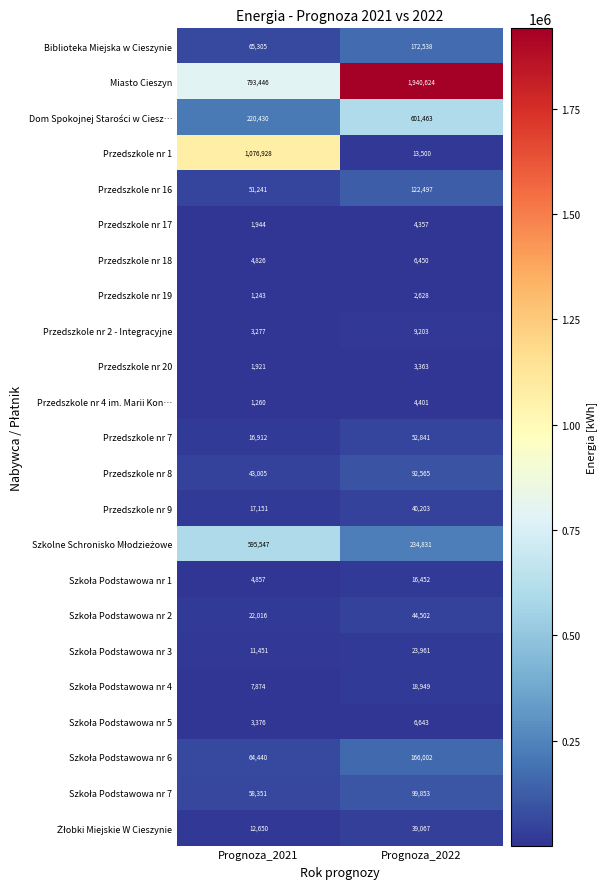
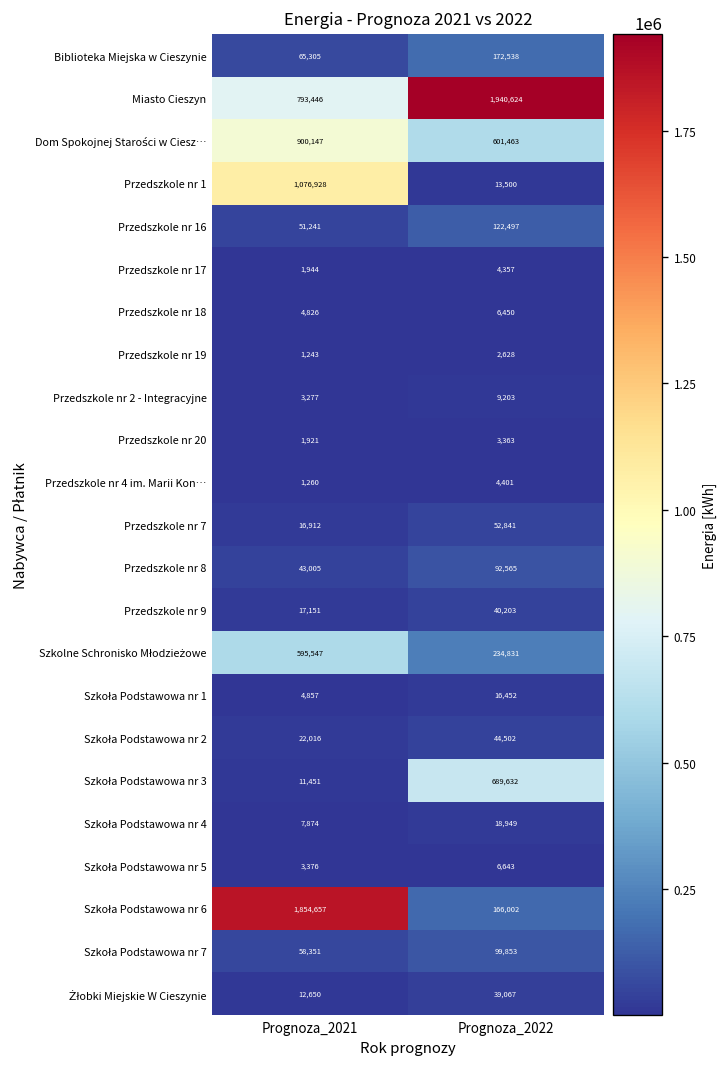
  {
    "Biblioteka Miejska w Cieszynie": {
      "Prognoza_2021": "65,305",
      "Prognoza_2022": "172,538"
    },
    "Miasto Cieszyn": {
      "Prognoza_2021": "793,446",
      "Prognoza_2022": "1,940,624"
    },
    "Dom Spokojnej Starości w Ciesz…": {
-     "Prognoza_2021": "220,430",
+     "Prognoza_2021": "900,147",
      "Prognoza_2022": "601,463"
    },
    "Przedszkole nr 1": {
      "Prognoza_2021": "1,076,928",
      "Prognoza_2022": "13,500"
    },
    "Przedszkole nr 16": {
      "Prognoza_2021": "51,241",
      "Prognoza_2022": "122,497"
    },
    "Przedszkole nr 17": {
      "Prognoza_2021": "1,944",
      "Prognoza_2022": "4,357"
    },
    "Przedszkole nr 18": {
      "Prognoza_2021": "4,826",
      "Prognoza_2022": "6,450"
    },
    "Przedszkole nr 19": {
      "Prognoza_2021": "1,243",
      "Prognoza_2022": "2,628"
    },
    "Przedszkole nr 2 - Integracyjne": {
      "Prognoza_2021": "3,277",
      "Prognoza_2022": "9,203"
    },
    "Przedszkole nr 20": {
      "Prognoza_2021": "1,921",
      "Prognoza_2022": "3,363"
    },
    "Przedszkole nr 4 im. Marii Kon…": {
      "Prognoza_2021": "1,260",
      "Prognoza_2022": "4,401"
    },
    "Przedszkole nr 7": {
      "Prognoza_2021": "16,912",
      "Prognoza_2022": "52,841"
    },
    "Przedszkole nr 8": {
      "Prognoza_2021": "43,005",
      "Prognoza_2022": "92,565"
    },
    "Przedszkole nr 9": {
      "Prognoza_2021": "17,151",
      "Prognoza_2022": "40,203"
    },
    "Szkolne Schronisko Młodzieżowe": {
      "Prognoza_2021": "595,547",
      "Prognoza_2022": "234,831"
    },
    "Szkoła Podstawowa nr 1": {
      "Prognoza_2021": "4,857",
      "Prognoza_2022": "16,452"
    },
    "Szkoła Podstawowa nr 2": {
      "Prognoza_2021": "22,016",
      "Prognoza_2022": "44,502"
    },
    "Szkoła Podstawowa nr 3": {
      "Prognoza_2021": "11,451",
-     "Prognoza_2022": "23,961"
+     "Prognoza_2022": "689,632"
    },
    "Szkoła Podstawowa nr 4": {
      "Prognoza_2021": "7,874",
      "Prognoza_2022": "18,949"
    },
    "Szkoła Podstawowa nr 5": {
      "Prognoza_2021": "3,376",
      "Prognoza_2022": "6,643"
    },
    "Szkoła Podstawowa nr 6": {
-     "Prognoza_2021": "64,440",
+     "Prognoza_2021": "1,854,657",
      "Prognoza_2022": "166,002"
    },
    "Szkoła Podstawowa nr 7": {
      "Prognoza_2021": "58,351",
      "Prognoza_2022": "99,853"
    },
    "Żłobki Miejskie W Cieszynie": {
      "Prognoza_2021": "12,650",
      "Prognoza_2022": "39,067"
    }
  }
